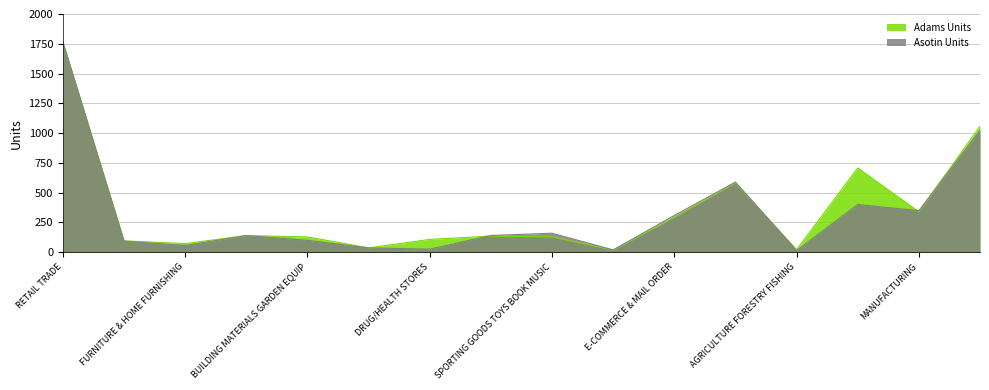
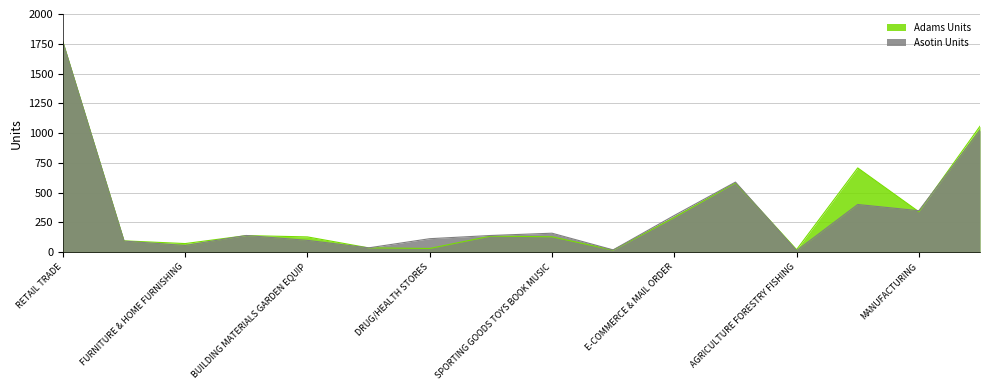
  {
    "Adams Units": {
      "BUILDING MATERIALS GARDEN EQUIP": 130,
-     "DRUG/HEALTH STORES": 110,
+     "DRUG/HEALTH STORES": 30,
      "SPORTING GOODS TOYS BOOK MUSIC": 130
    },
    "Asotin Units": {
      "BUILDING MATERIALS GARDEN EQUIP": 100,
-     "DRUG/HEALTH STORES": 30,
+     "DRUG/HEALTH STORES": 110,
      "SPORTING GOODS TOYS BOOK MUSIC": 160
    }
  }
